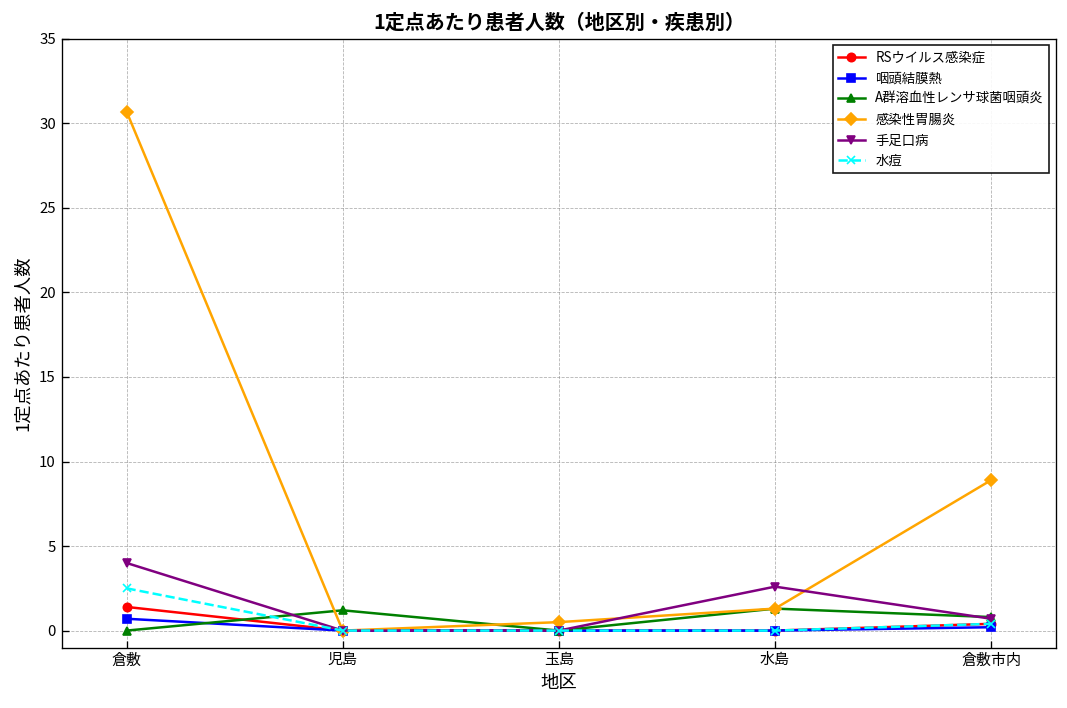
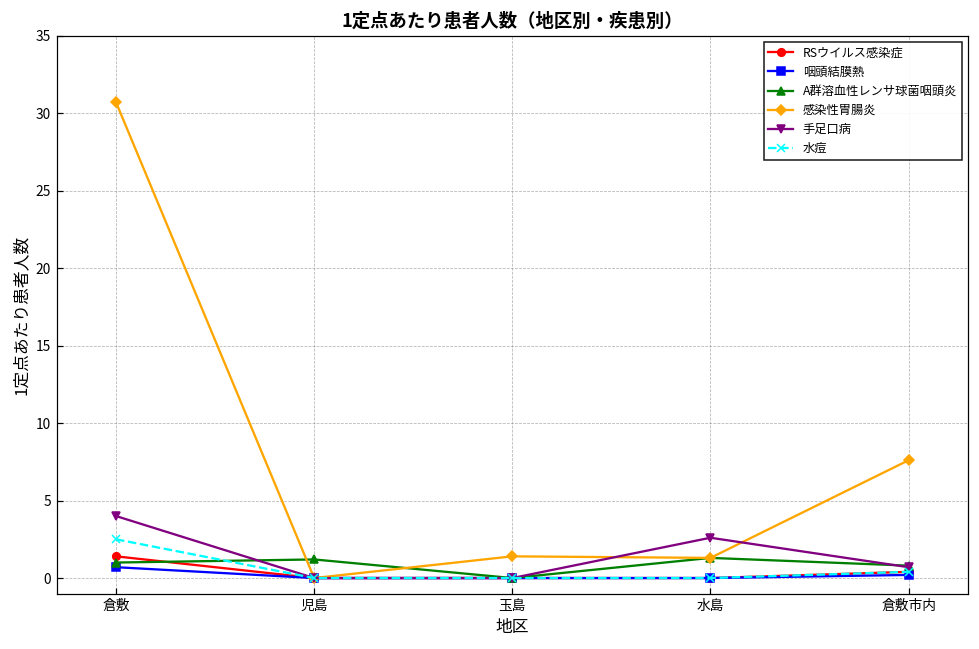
  {
    "RSウイルス感染症": {
      "倉敷": 1.4
    },
    "咽頭結膜熱": {
      "倉敷": 0.7,
      "倉敷市内": 0.2
    },
    "A群溶血性レンサ球菌咽頭炎": {
-     "倉敷": 0,
+     "倉敷": 1,
      "児島": 1.2
    },
    "感染性胃腸炎": {
      "倉敷": 30.7,
-     "玉島": 0.5,
-     "倉敷市内": 8.9
+     "玉島": 1.4,
+     "倉敷市内": 7.6
    },
    "手足口病": {
      "倉敷": 4.0,
      "水島": 2.6
    },
    "水痘": {
      "倉敷": 2.5
    }
  }
